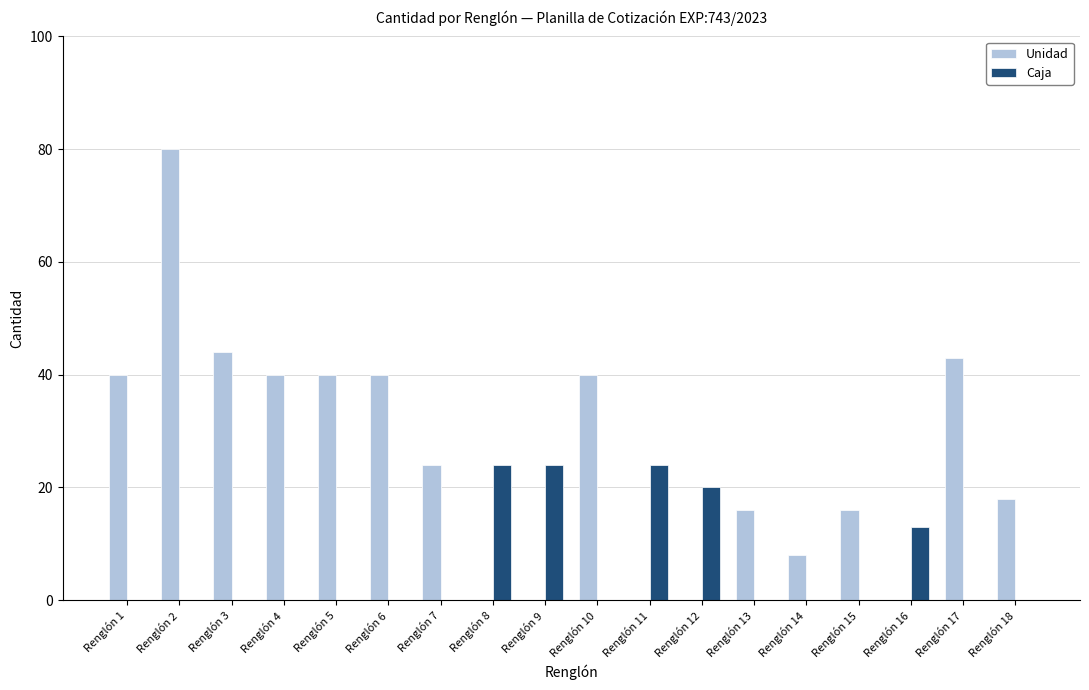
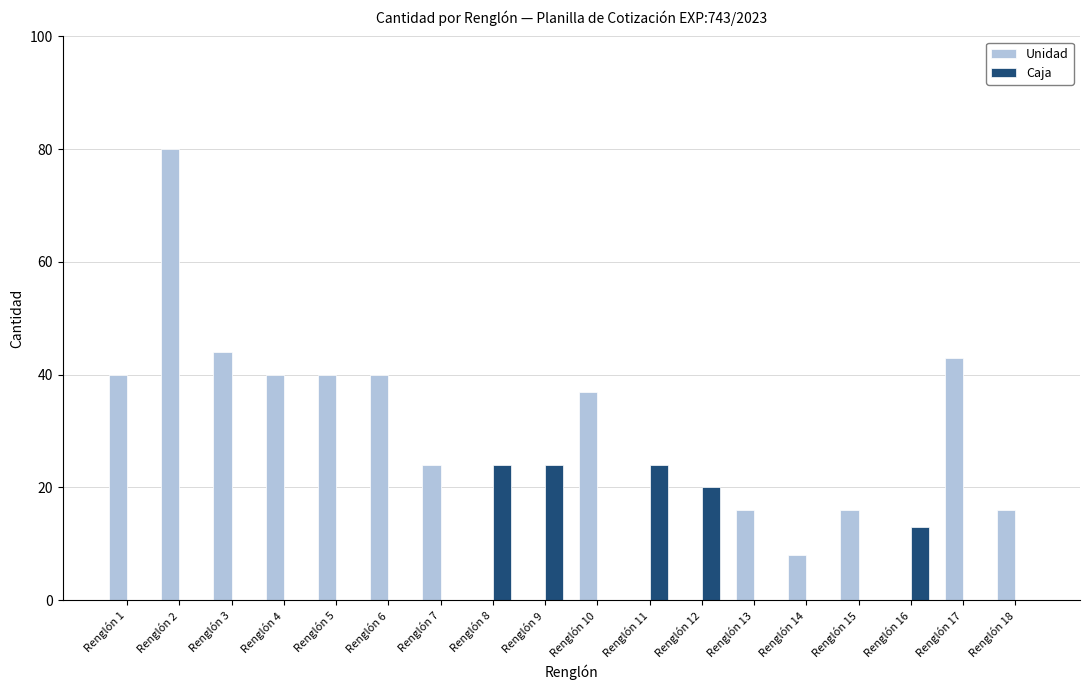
  {
    "Unidad": {
      "Renglón 1": 40,
      "Renglón 2": 80,
      "Renglón 3": 44,
      "Renglón 4": 40,
      "Renglón 5": 40,
      "Renglón 6": 40,
      "Renglón 7": 24,
      "Renglón 8": 0,
      "Renglón 9": 0,
-     "Renglón 10": 40,
+     "Renglón 10": 37,
      "Renglón 11": 0,
      "Renglón 12": 0,
      "Renglón 13": 16,
      "Renglón 14": 8,
      "Renglón 15": 16,
      "Renglón 16": 0,
      "Renglón 17": 43,
-     "Renglón 18": 18
+     "Renglón 18": 16
    },
    "Caja": {
      "Renglón 1": 0,
      "Renglón 2": 0,
      "Renglón 3": 0,
      "Renglón 4": 0,
      "Renglón 5": 0,
      "Renglón 6": 0,
      "Renglón 7": 0,
      "Renglón 8": 24,
      "Renglón 9": 24,
      "Renglón 10": 0,
      "Renglón 11": 24,
      "Renglón 12": 20,
      "Renglón 13": 0,
      "Renglón 14": 0,
      "Renglón 15": 0,
      "Renglón 16": 13,
      "Renglón 17": 0,
      "Renglón 18": 0
    }
  }
